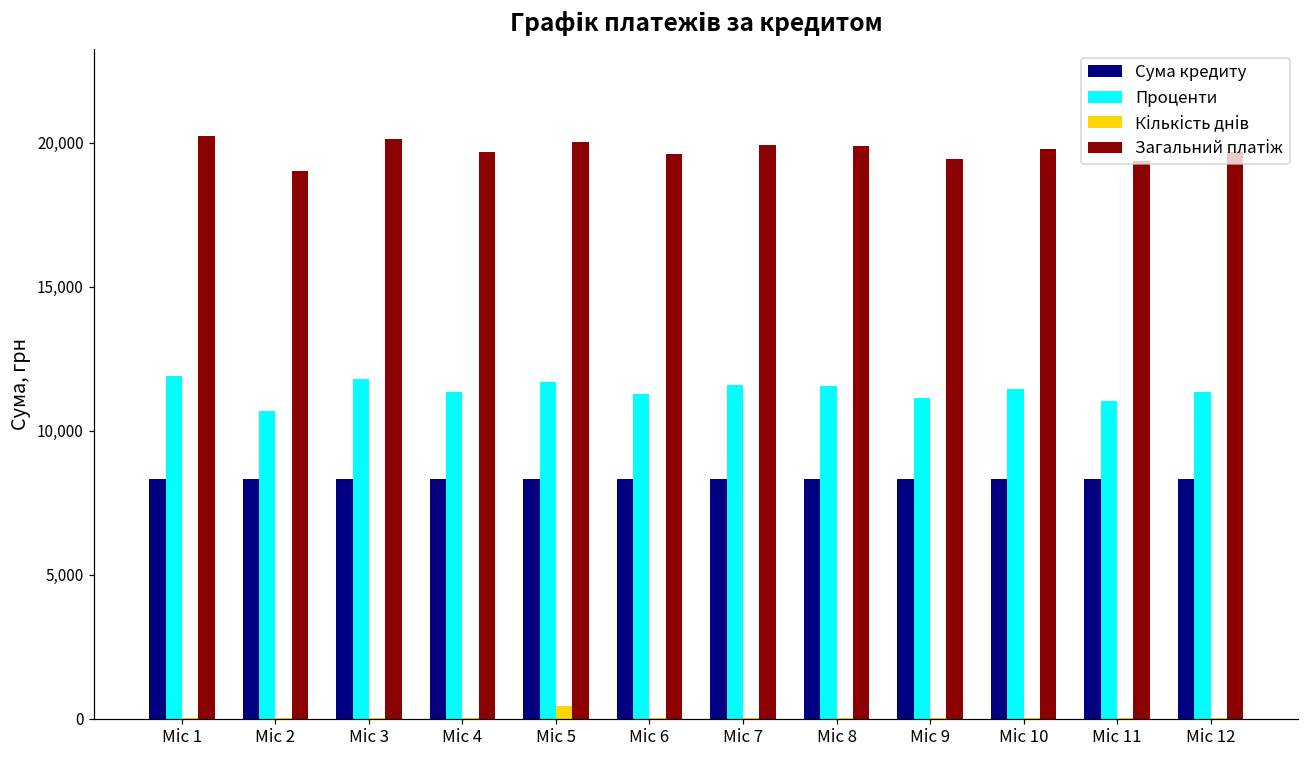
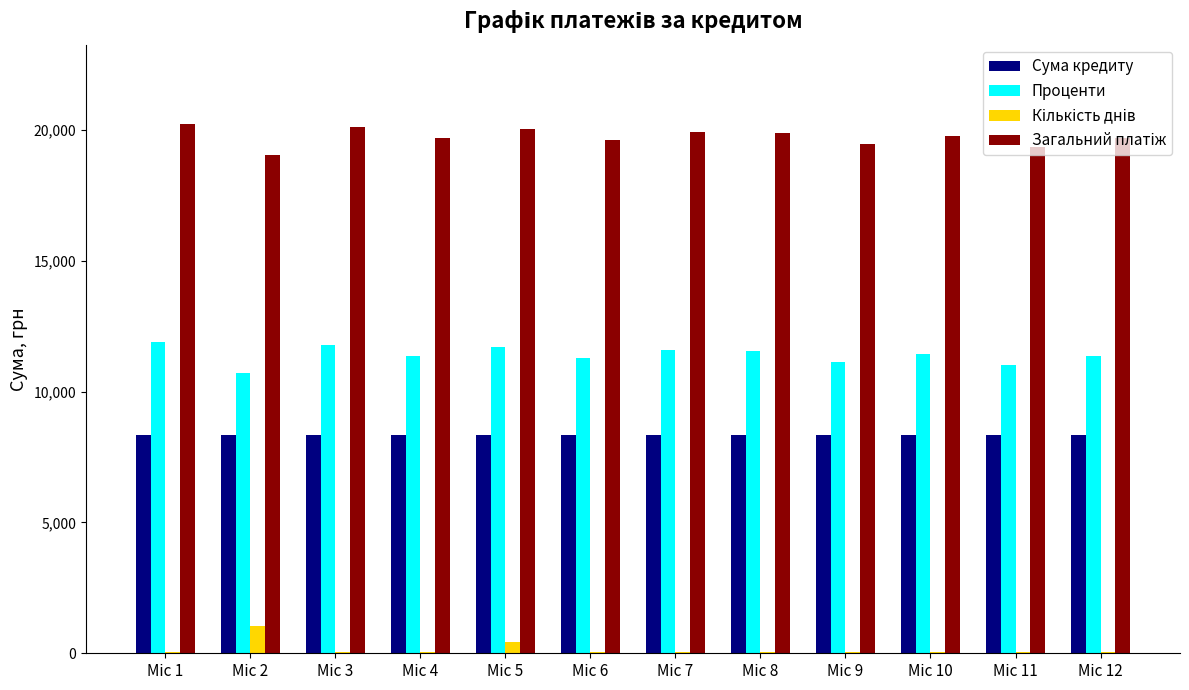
  {
    "Сума кредиту": {
      "Міс 1": "8,300",
      "Міс 2": "8,300",
      "Міс 3": "8,300",
      "Міс 4": "8,300",
      "Міс 5": "8,300",
      "Міс 6": "8,300",
      "Міс 7": "8,300",
      "Міс 8": "8,300",
      "Міс 9": "8,300",
      "Міс 10": "8,300",
      "Міс 11": "8,300",
      "Міс 12": "8,300"
    },
    "Проценти": {
      "Міс 1": "11,900",
      "Міс 2": "10,700",
      "Міс 3": "11,800",
      "Міс 4": "11,400",
      "Міс 5": "11,700",
      "Міс 6": "11,300",
      "Міс 7": "11,600",
      "Міс 8": "11,500",
      "Міс 9": "11,100",
      "Міс 10": "11,400",
      "Міс 11": "11,000",
      "Міс 12": "11,300"
    },
    "Кількість днів": {
-     "Міс 2": "0",
+     "Міс 2": "1,000",
      "Міс 5": "400"
    },
    "Загальний платіж": {
      "Міс 1": "20,200",
      "Міс 2": "19,000",
      "Міс 3": "20,100",
      "Міс 4": "19,700",
      "Міс 5": "20,000",
      "Міс 6": "19,600",
      "Міс 7": "19,900",
      "Міс 8": "19,900",
      "Міс 9": "19,500",
      "Міс 10": "19,800"
    }
  }
